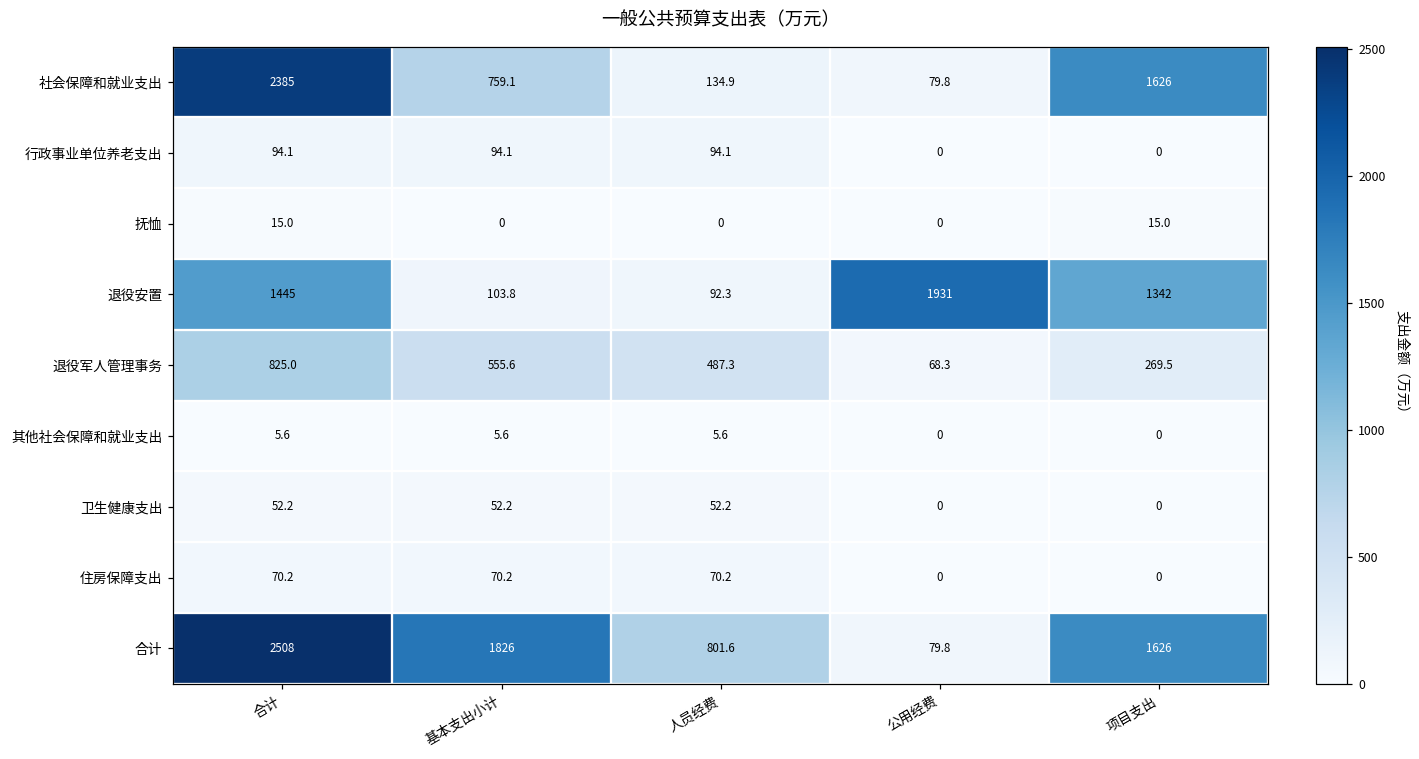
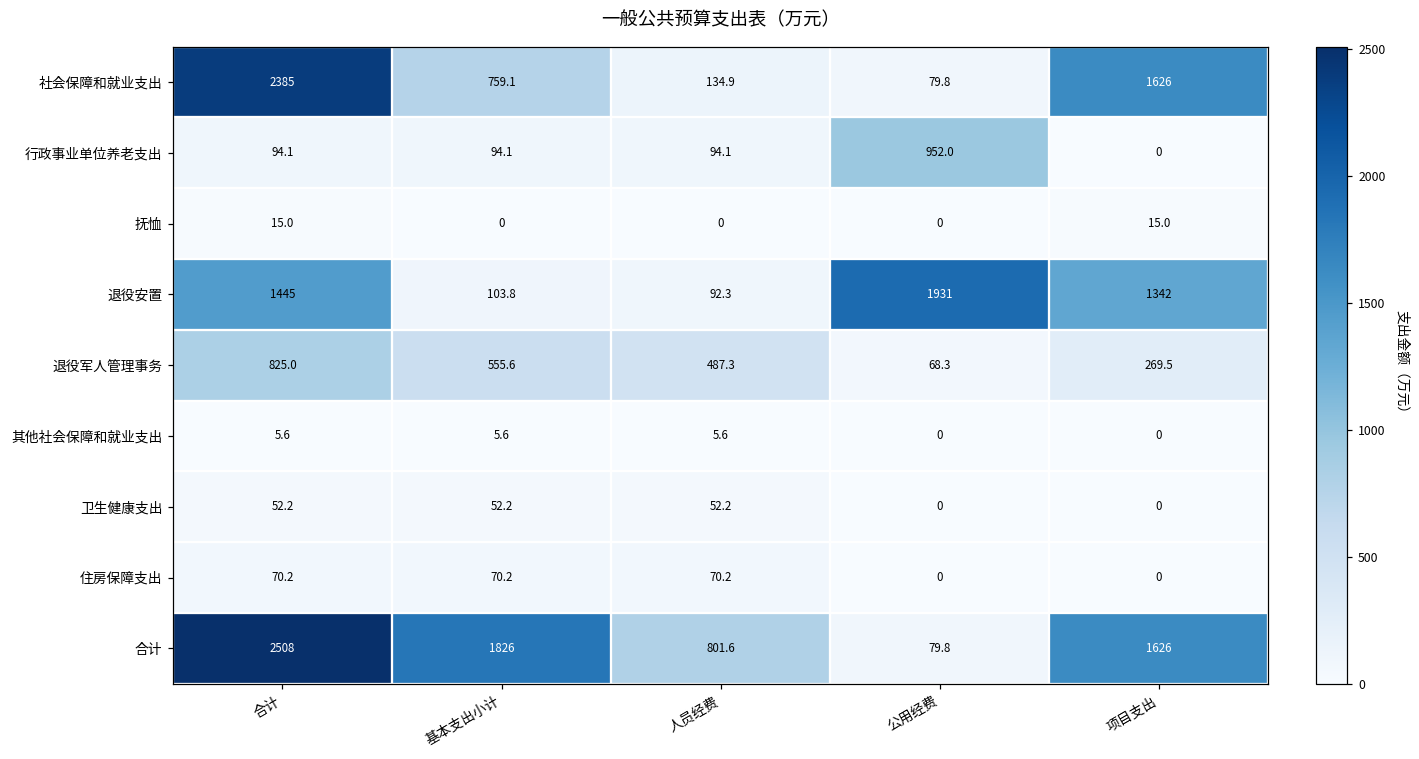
  {
    "社会保障和就业支出": {
      "合计": 2385,
      "基本支出小计": 759.1,
      "人员经费": 134.9,
      "公用经费": 79.8,
      "项目支出": 1626
    },
    "行政事业单位养老支出": {
      "合计": 94.1,
      "基本支出小计": 94.1,
      "人员经费": 94.1,
-     "公用经费": 0,
+     "公用经费": 952.0,
      "项目支出": 0
    },
    "抚恤": {
      "合计": 15.0,
      "基本支出小计": 0,
      "人员经费": 0,
      "公用经费": 0,
      "项目支出": 15.0
    },
    "退役安置": {
      "合计": 1445,
      "基本支出小计": 103.8,
      "人员经费": 92.3,
      "公用经费": 1931,
      "项目支出": 1342
    },
    "退役军人管理事务": {
      "合计": 825.0,
      "基本支出小计": 555.6,
      "人员经费": 487.3,
      "公用经费": 68.3,
      "项目支出": 269.5
    },
    "其他社会保障和就业支出": {
      "合计": 5.6,
      "基本支出小计": 5.6,
      "人员经费": 5.6,
      "公用经费": 0,
      "项目支出": 0
    },
    "卫生健康支出": {
      "合计": 52.2,
      "基本支出小计": 52.2,
      "人员经费": 52.2,
      "公用经费": 0,
      "项目支出": 0
    },
    "住房保障支出": {
      "合计": 70.2,
      "基本支出小计": 70.2,
      "人员经费": 70.2,
      "公用经费": 0,
      "项目支出": 0
    },
    "合计": {
      "合计": 2508,
      "基本支出小计": 1826,
      "人员经费": 801.6,
      "公用经费": 79.8,
      "项目支出": 1626
    }
  }
